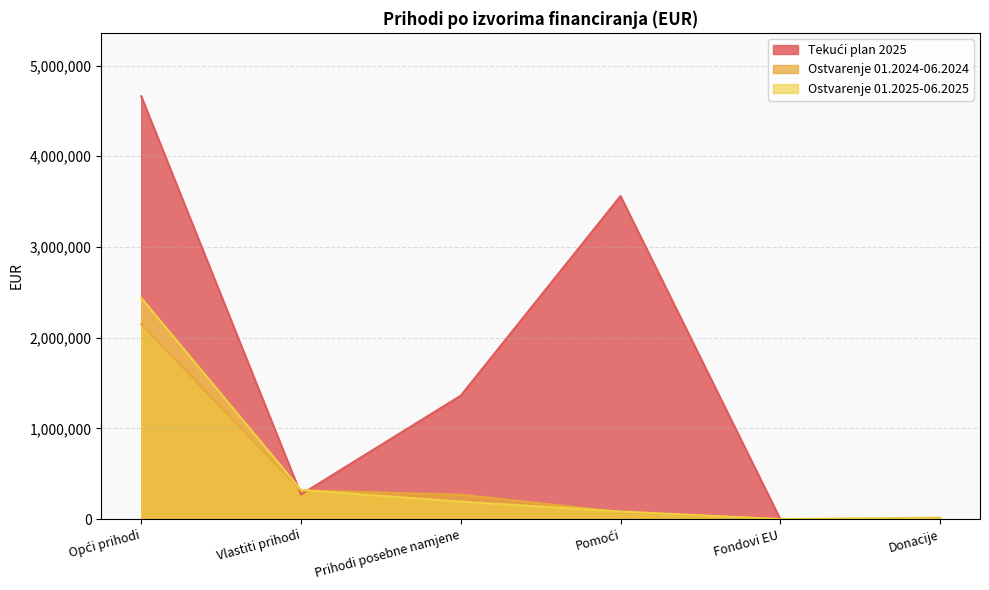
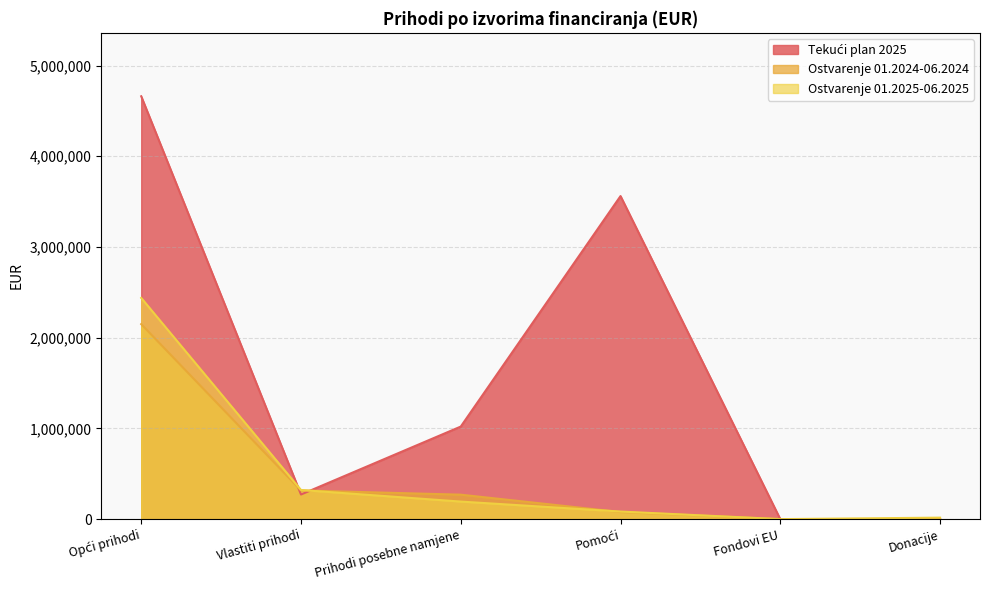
  {
    "Tekući plan 2025": {
      "Opći prihodi": "4,700,000",
      "Vlastiti prihodi": "300,000",
-     "Prihodi posebne namjene": "1,400,000",
+     "Prihodi posebne namjene": "1,000,000",
      "Pomoći": "3,600,000"
    }
  }
